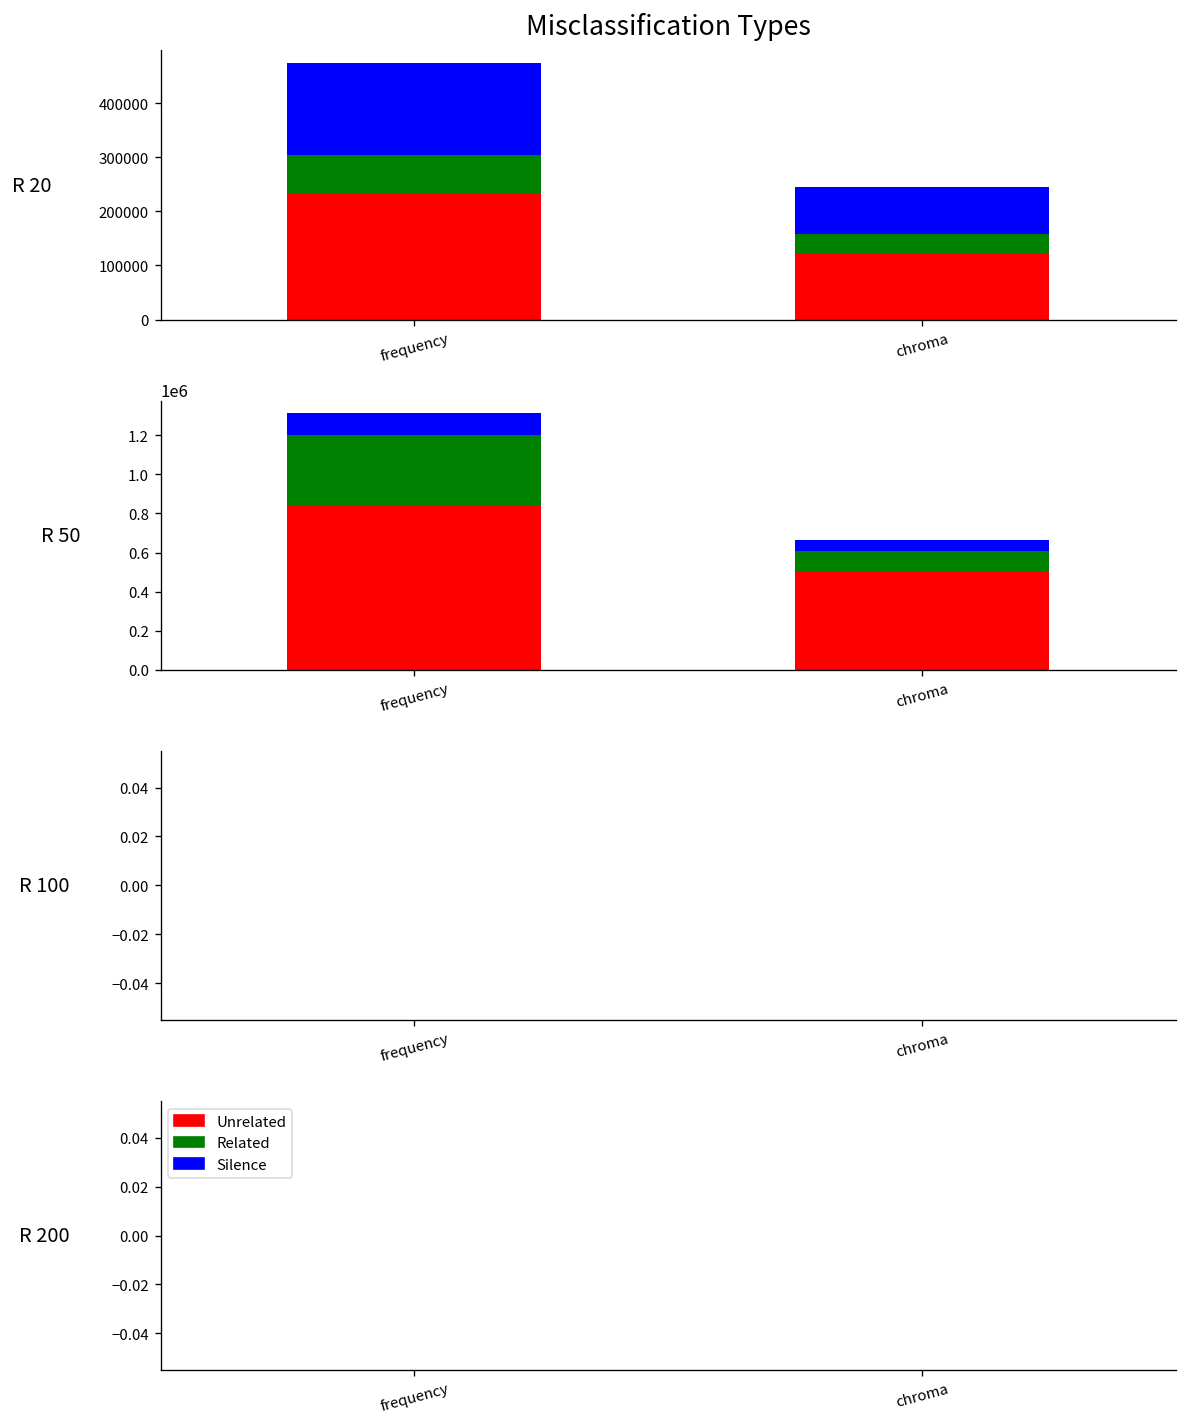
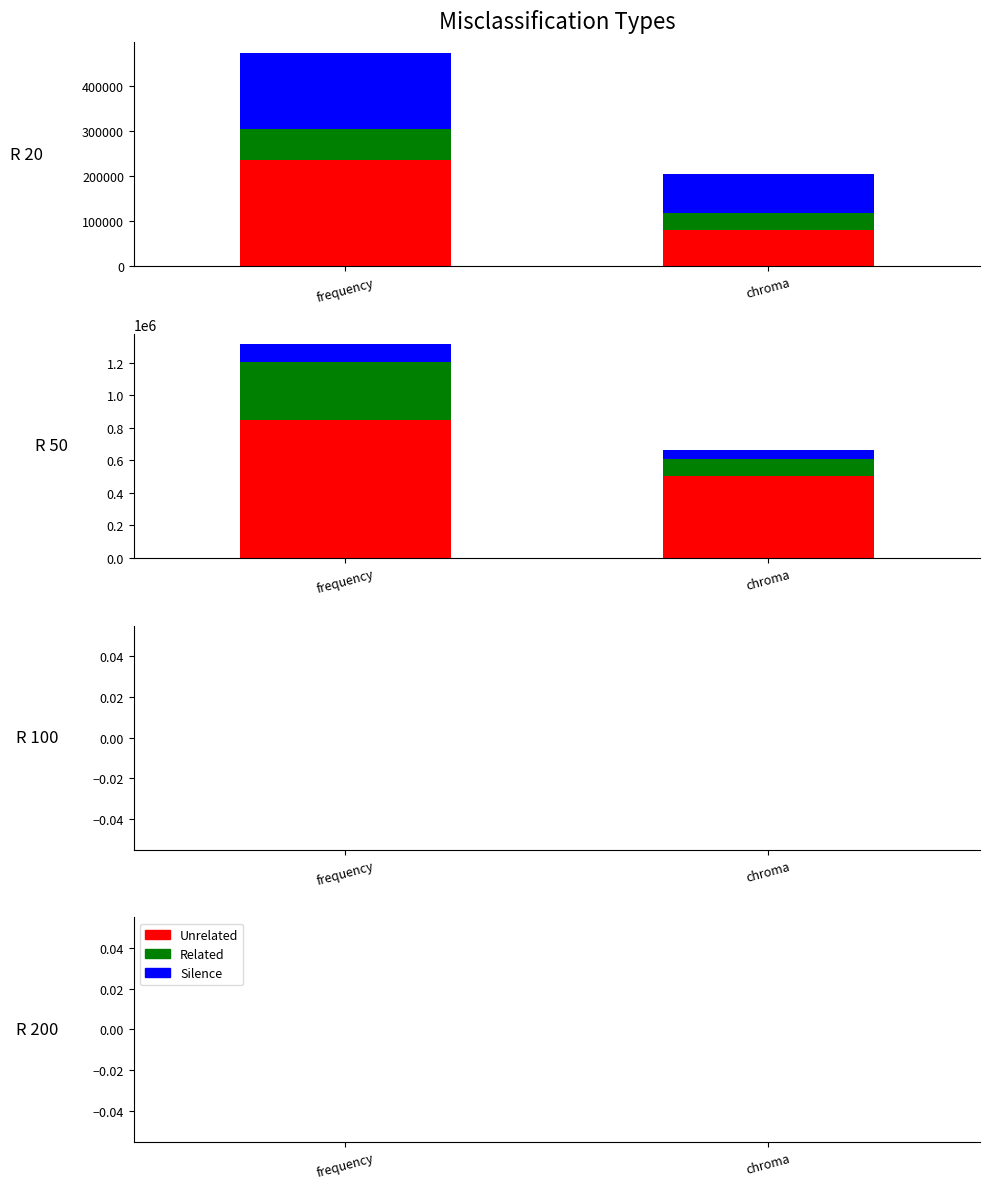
  {
    "Misclassification Types": {
      "Unrelated": {
        "frequency": 230000,
-       "chroma": 120000
+       "chroma": 80000
      },
      "Related": {
        "frequency": 70000,
        "chroma": 40000
      },
      "Silence": {
        "frequency": 170000,
        "chroma": 90000
      }
    }
  }
